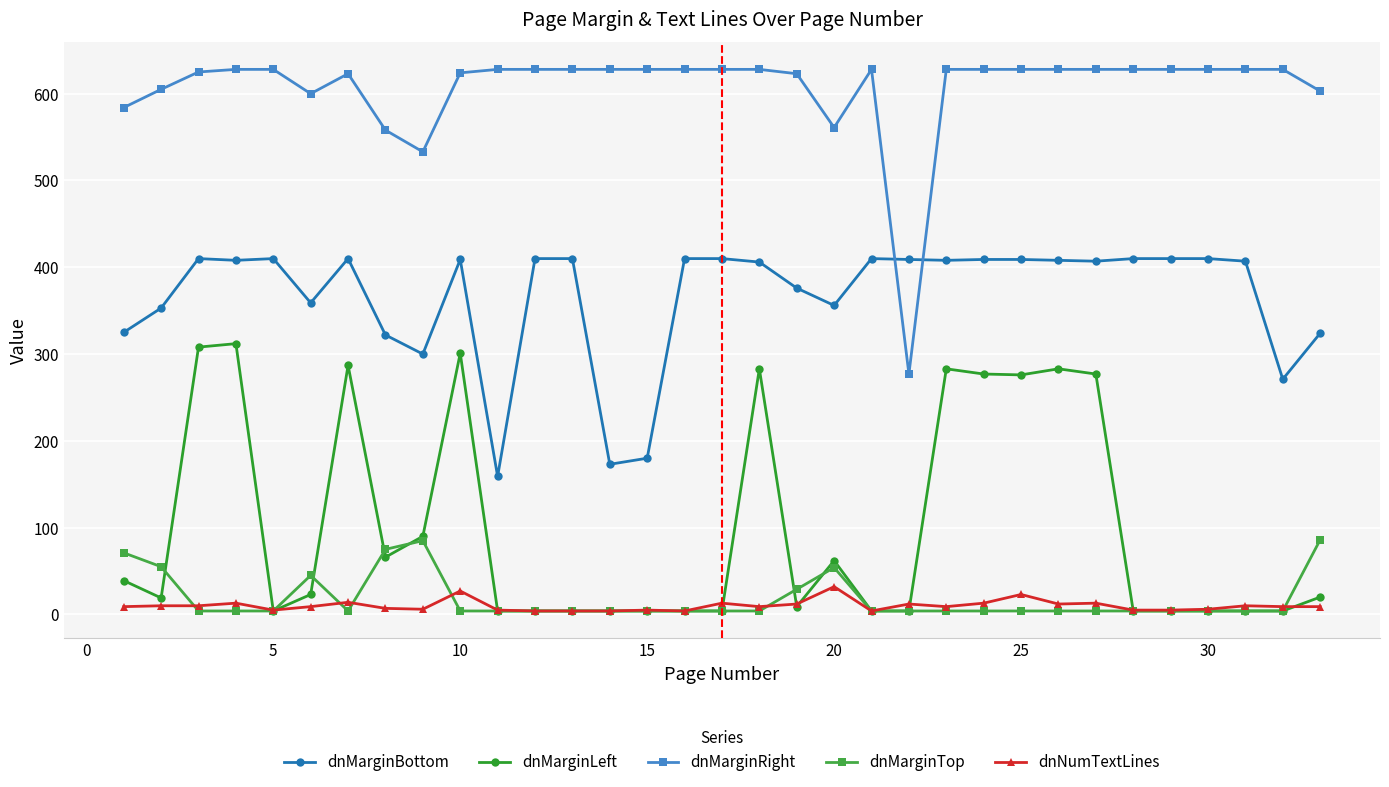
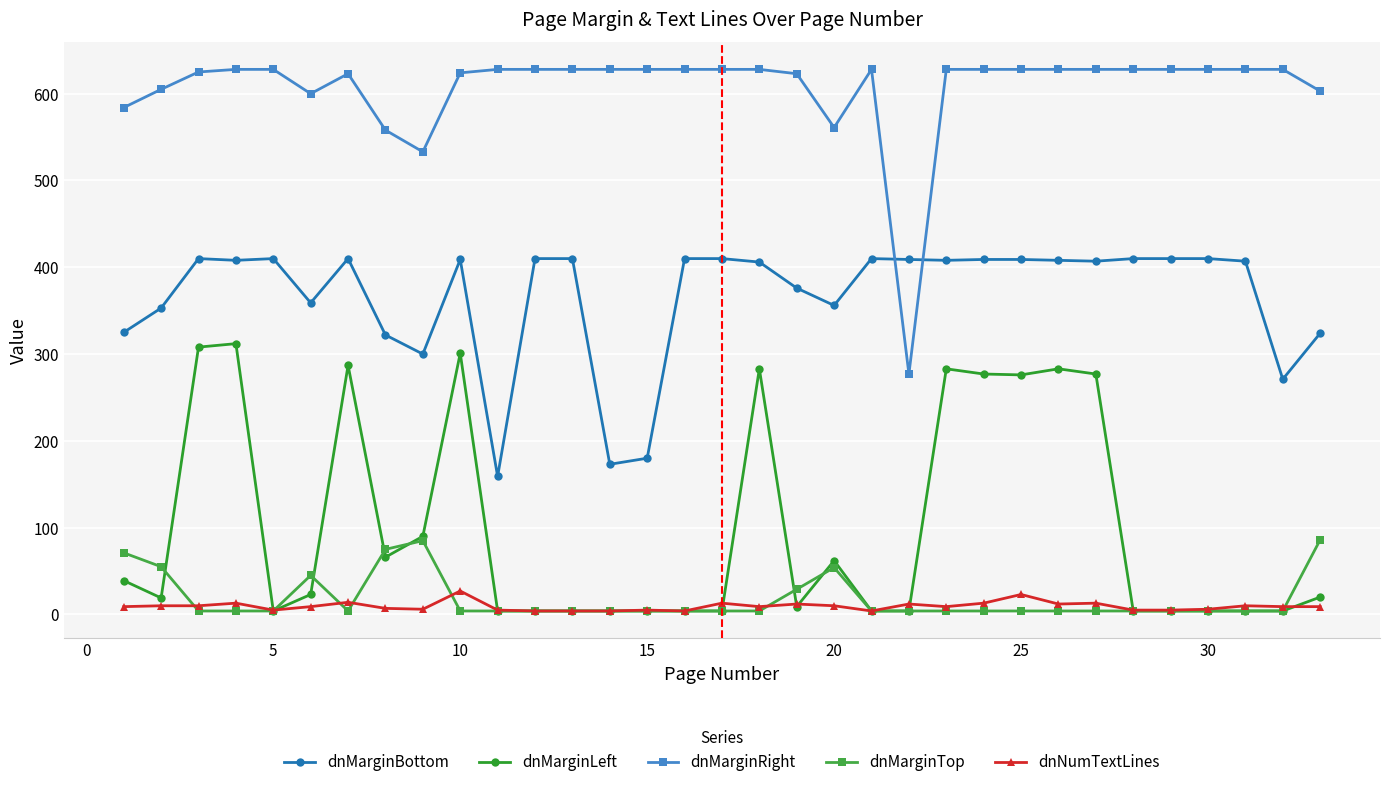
  {
    "dnNumTextLines": {
      "10": 30,
-     "20": 30,
+     "20": 10,
      "25": 20
    }
  }
